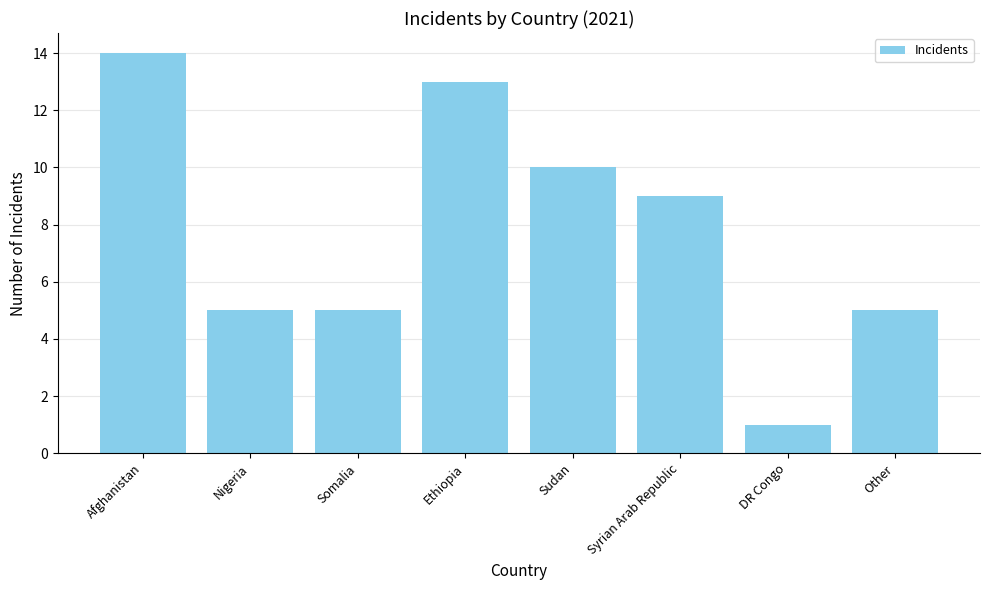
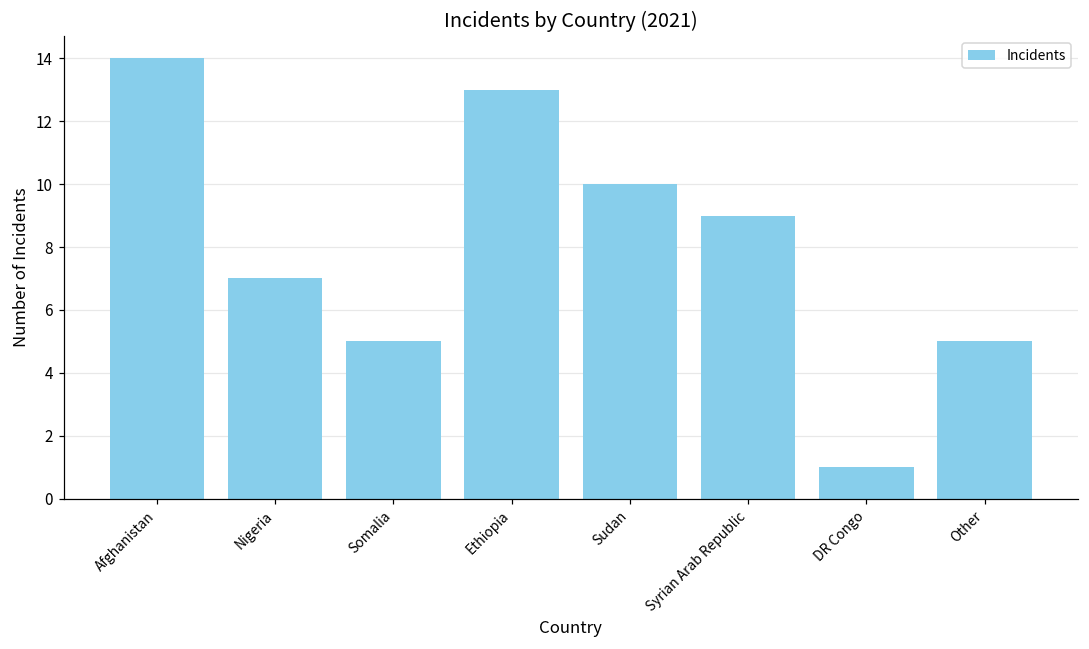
  {
    "Afghanistan": 14,
-   "Nigeria": 5,
+   "Nigeria": 7,
    "Somalia": 5,
    "Ethiopia": 13,
    "Sudan": 10,
    "Syrian Arab Republic": 9,
    "DR Congo": 1,
    "Other": 5
  }
